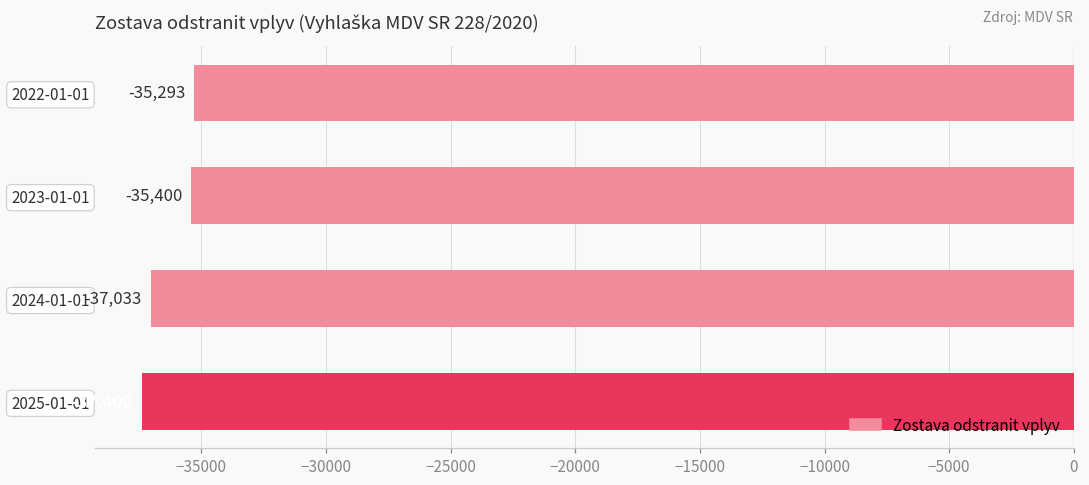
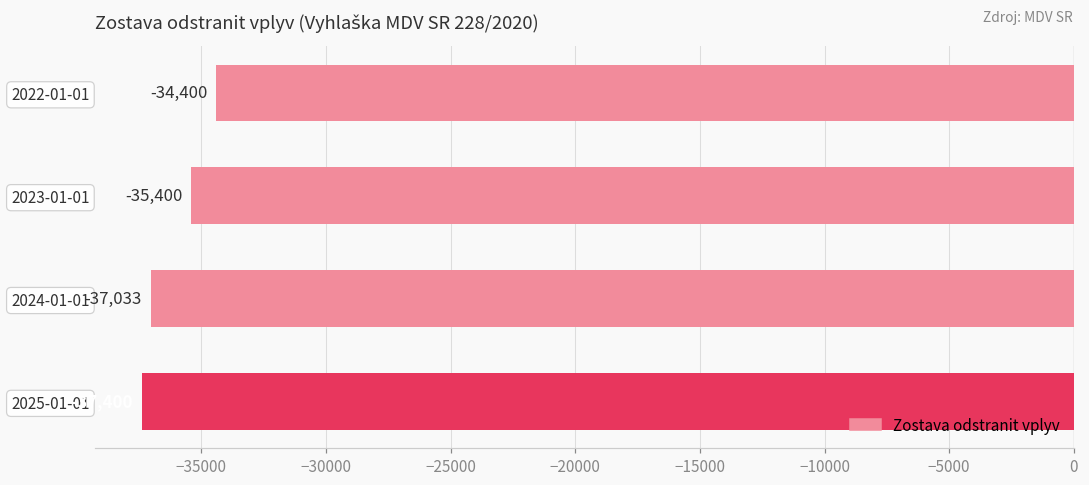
  {
-   "2022-01-01": "-35,293",
+   "2022-01-01": "-34,400",
    "2023-01-01": "-35,400",
    "2024-01-01": "-37,033"
  }
